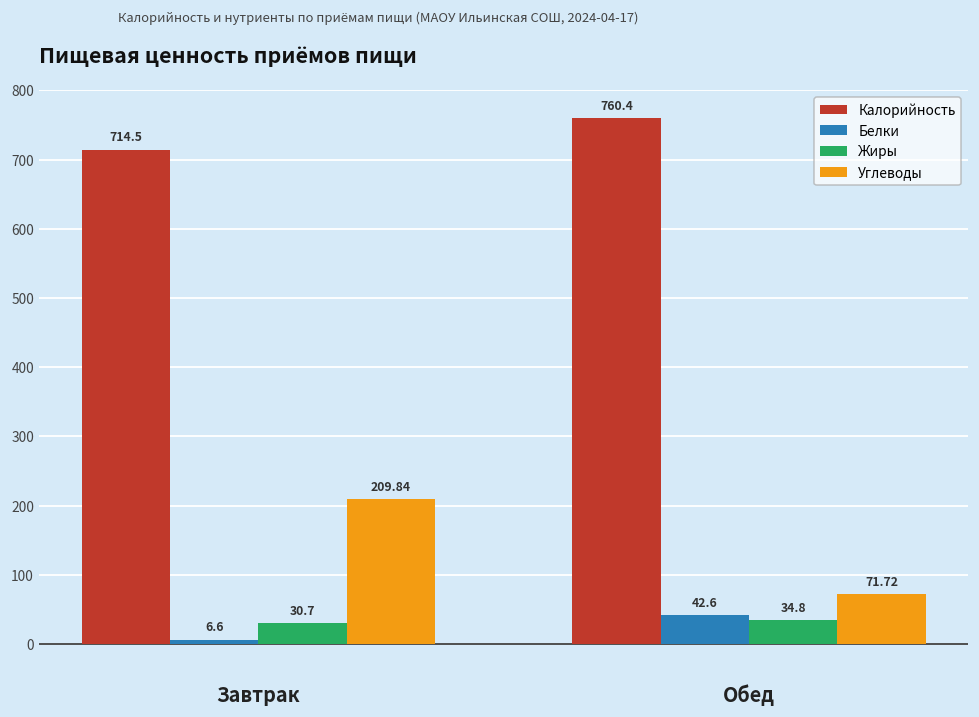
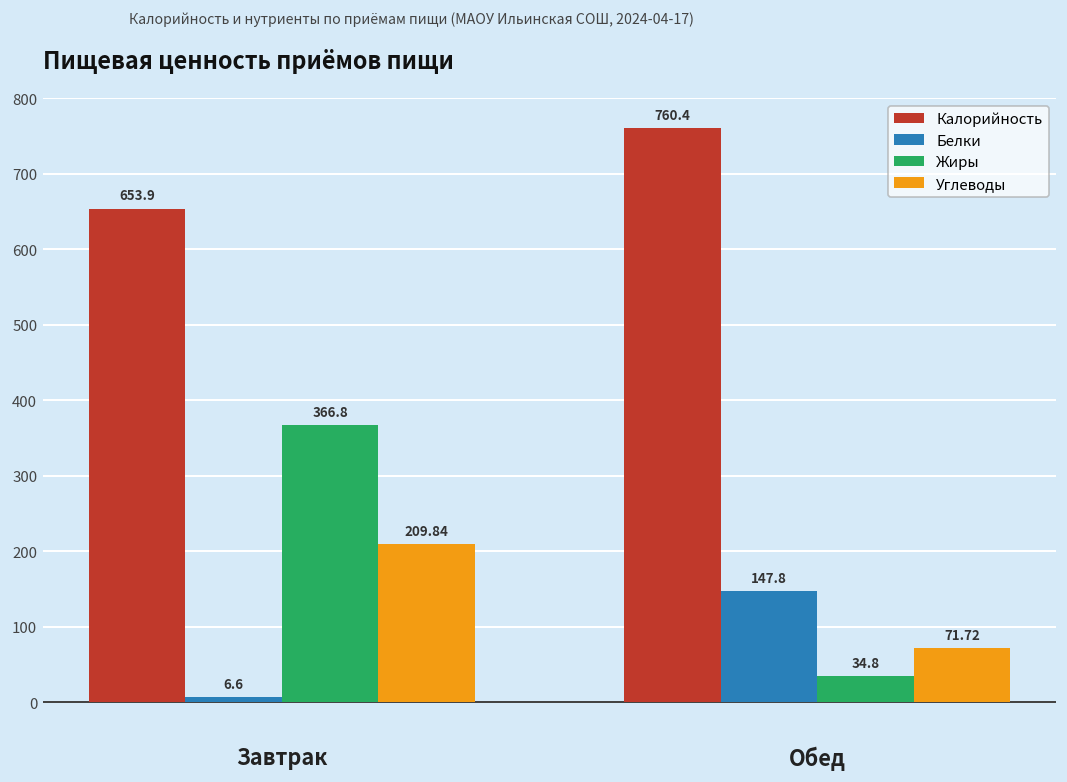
  {
    "Калорийность": {
-     "Завтрак": 714.5,
+     "Завтрак": 653.9,
      "Обед": 760.4
    },
    "Белки": {
      "Завтрак": 6.6,
-     "Обед": 42.6
+     "Обед": 147.8
    },
    "Жиры": {
-     "Завтрак": 30.7,
+     "Завтрак": 366.8,
      "Обед": 34.8
    },
    "Углеводы": {
      "Завтрак": 209.84,
      "Обед": 71.72
    }
  }
